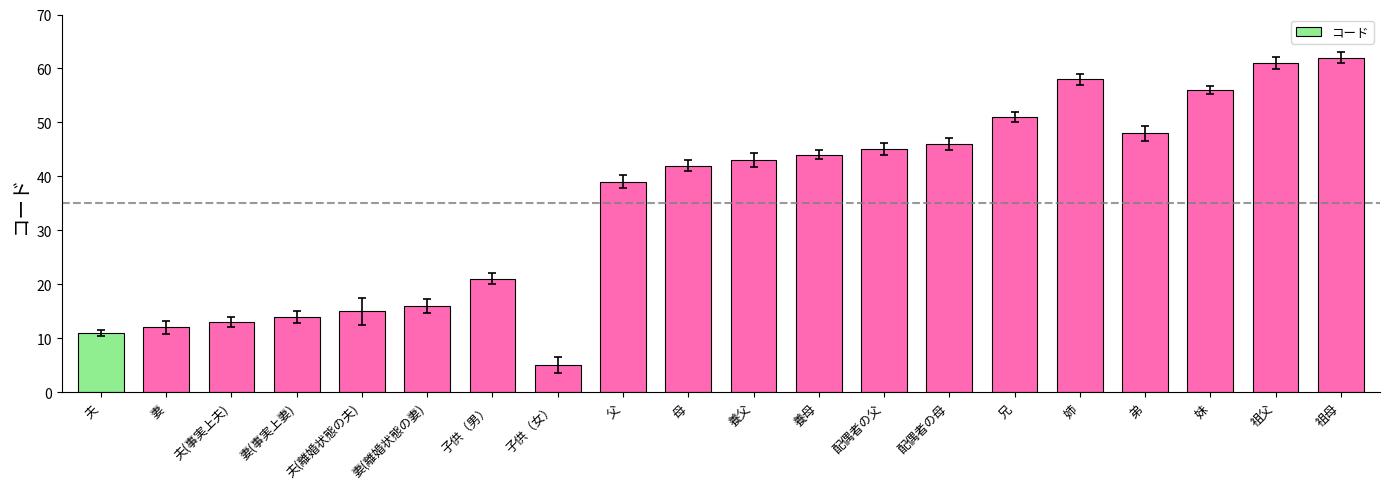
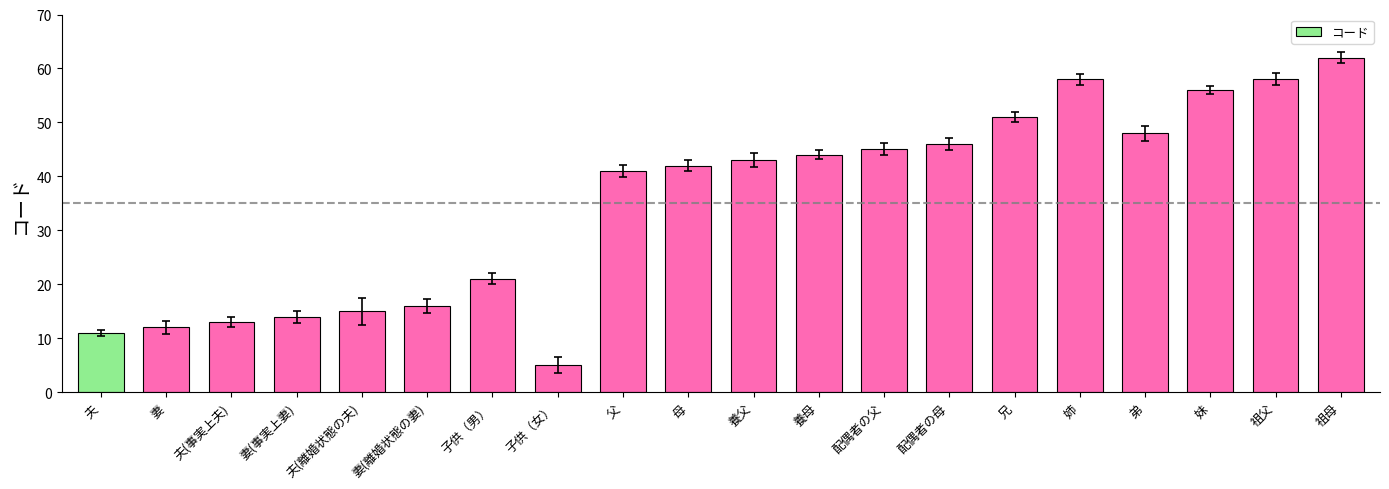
  {
    "コード": {
      "夫": 11,
      "妻": 12,
      "夫(事実上夫)": 13,
      "妻(事実上妻)": 14,
      "夫(離婚状態の夫)": 15,
      "妻(離婚状態の妻)": 16,
      "子供（男）": 21,
      "子供（女）": 5,
-     "父": 39,
+     "父": 41,
      "母": 42,
      "養父": 43,
      "養母": 44,
      "配偶者の父": 45,
      "配偶者の母": 46,
      "兄": 51,
      "姉": 58,
      "弟": 48,
      "妹": 56,
-     "祖父": 61,
+     "祖父": 58,
      "祖母": 62
    }
  }
